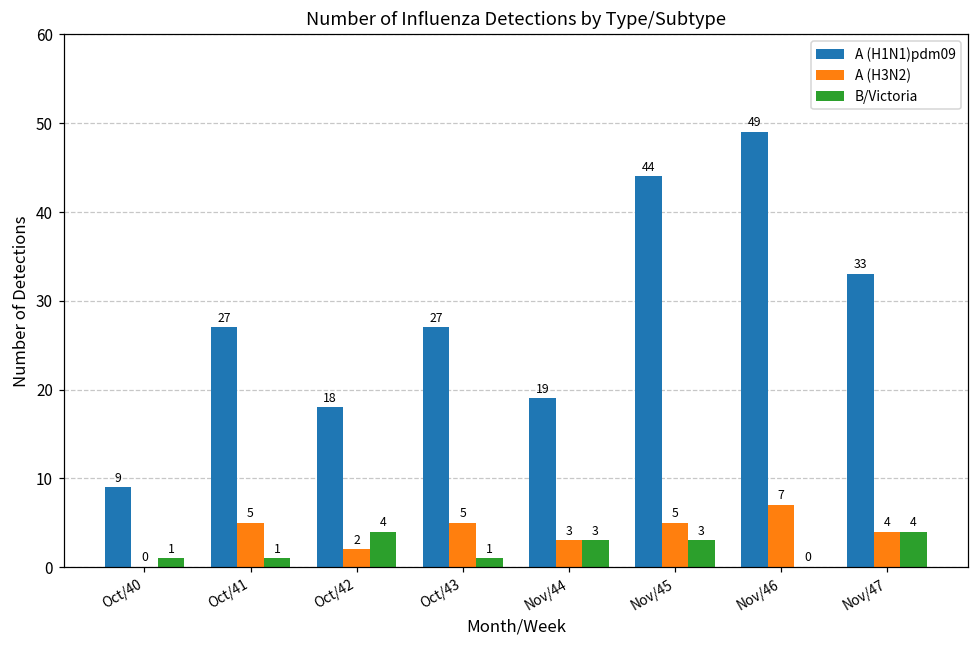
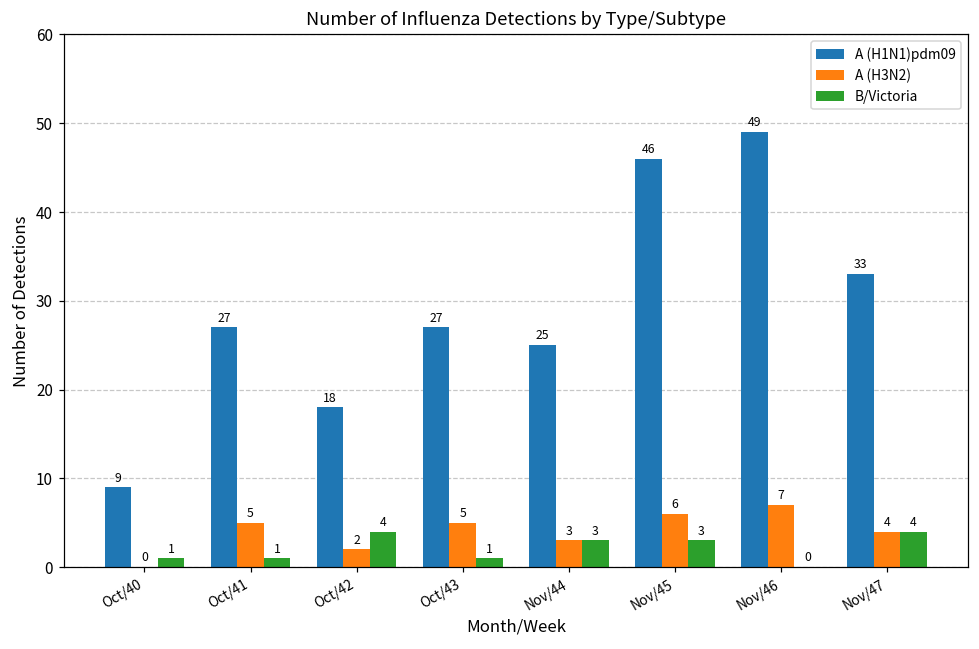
  {
    "A (H1N1)pdm09": {
      "Oct/40": 9,
      "Oct/41": 27,
      "Oct/42": 18,
      "Oct/43": 27,
-     "Nov/44": 19,
-     "Nov/45": 44,
+     "Nov/44": 25,
+     "Nov/45": 46,
      "Nov/46": 49,
      "Nov/47": 33
    },
    "A (H3N2)": {
      "Oct/40": 0,
      "Oct/41": 5,
      "Oct/42": 2,
      "Oct/43": 5,
      "Nov/44": 3,
-     "Nov/45": 5,
+     "Nov/45": 6,
      "Nov/46": 7,
      "Nov/47": 4
    },
    "B/Victoria": {
      "Oct/40": 1,
      "Oct/41": 1,
      "Oct/42": 4,
      "Oct/43": 1,
      "Nov/44": 3,
      "Nov/45": 3,
      "Nov/46": 0,
      "Nov/47": 4
    }
  }
